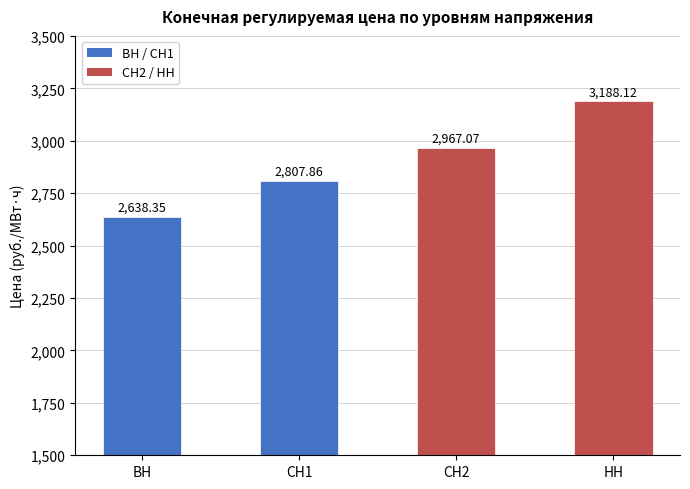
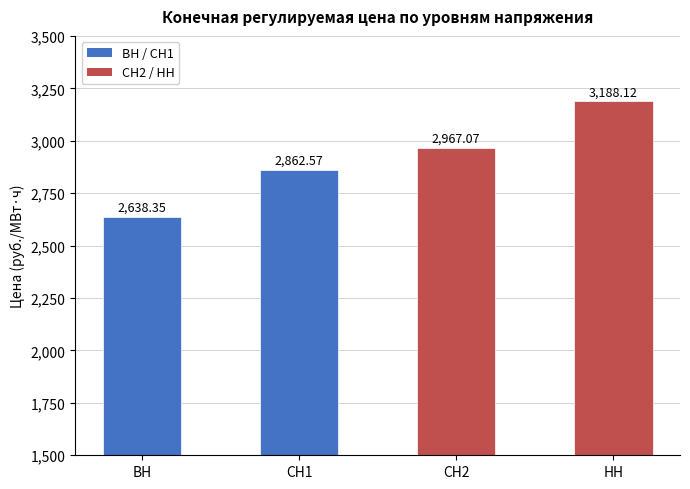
  {
    "ВН": "2,638.35",
-   "СН1": "2,807.86",
+   "СН1": "2,862.57",
    "СН2": "2,967.07",
    "НН": "3,188.12"
  }
